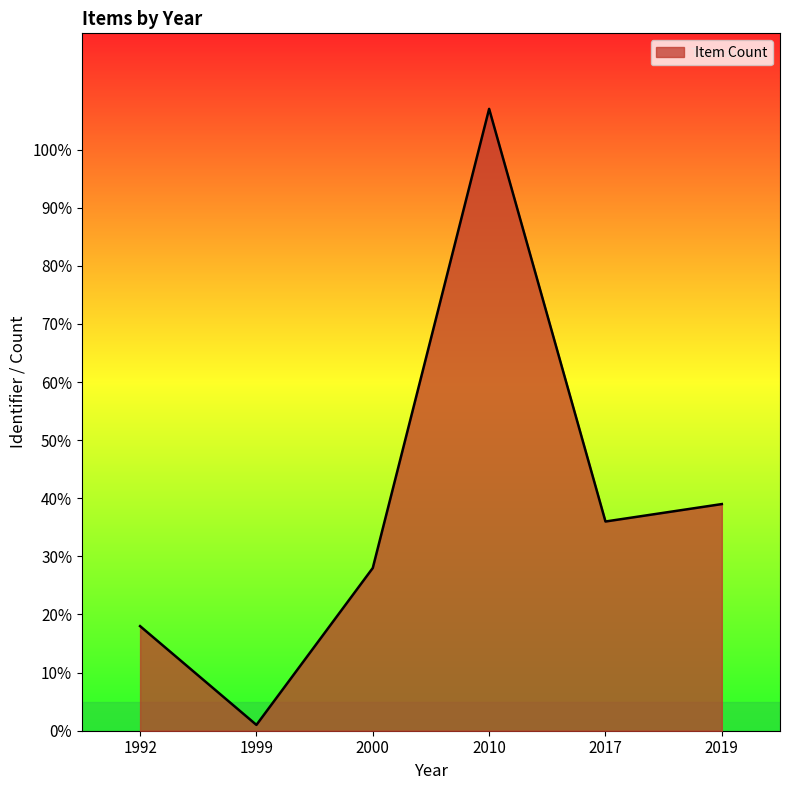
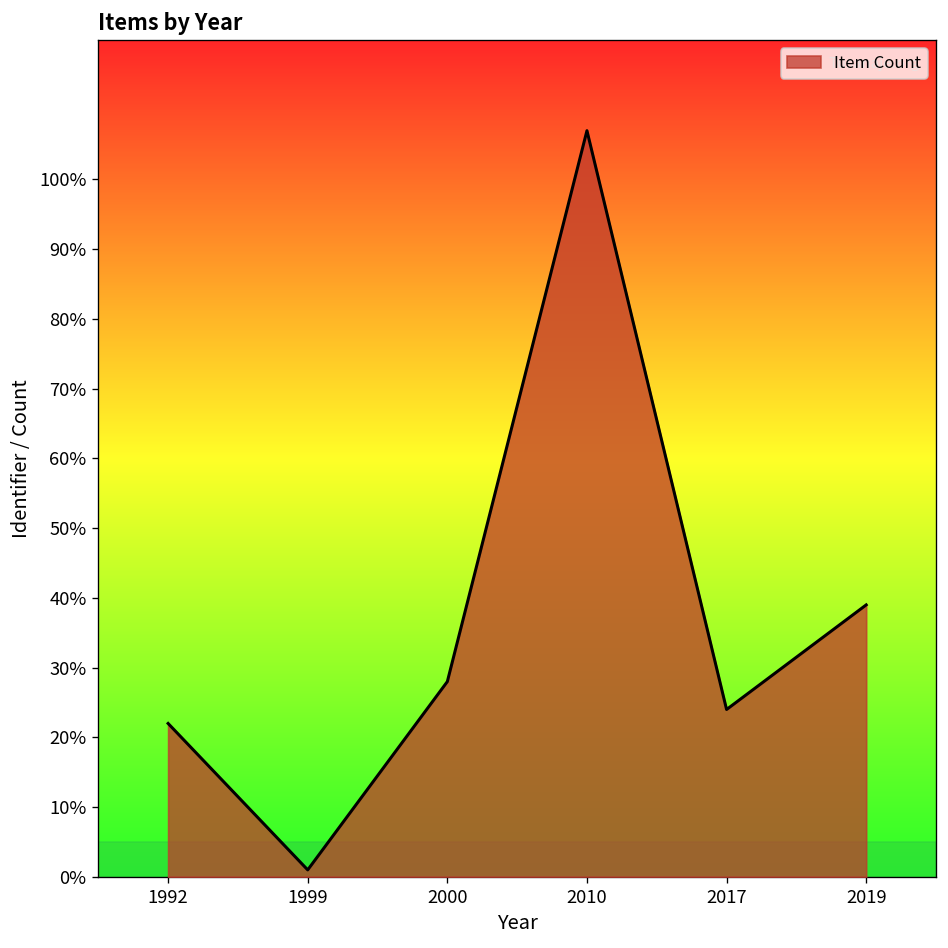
  {
-   "1992": "18%",
+   "1992": "22%",
    "2000": "28%",
    "2010": "107%",
-   "2017": "36%",
+   "2017": "24%",
    "2019": "39%"
  }
